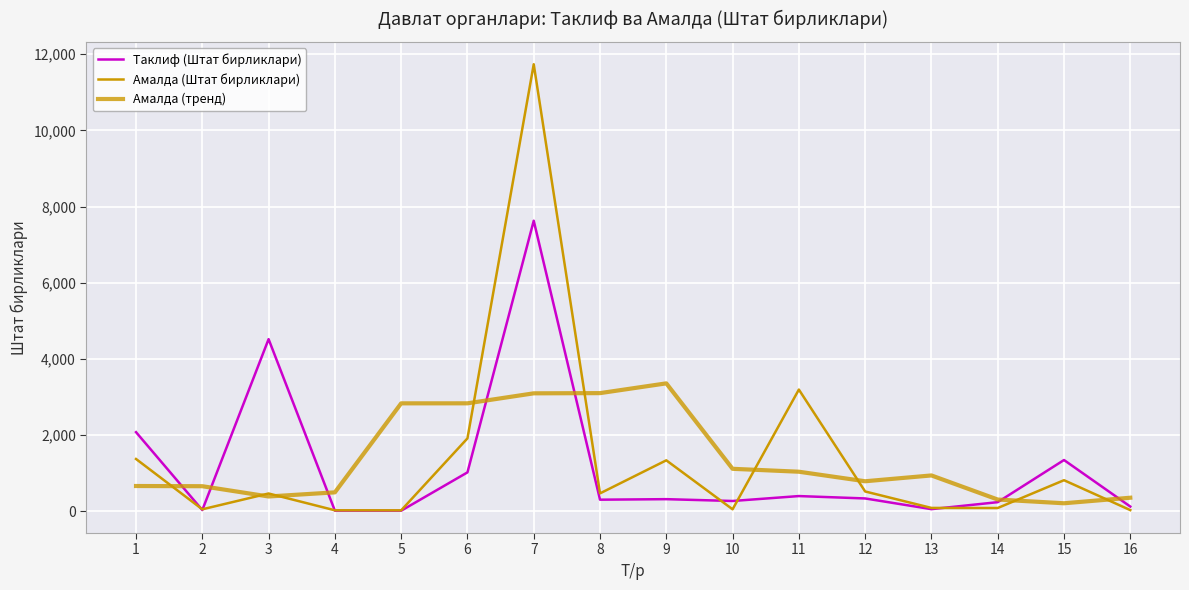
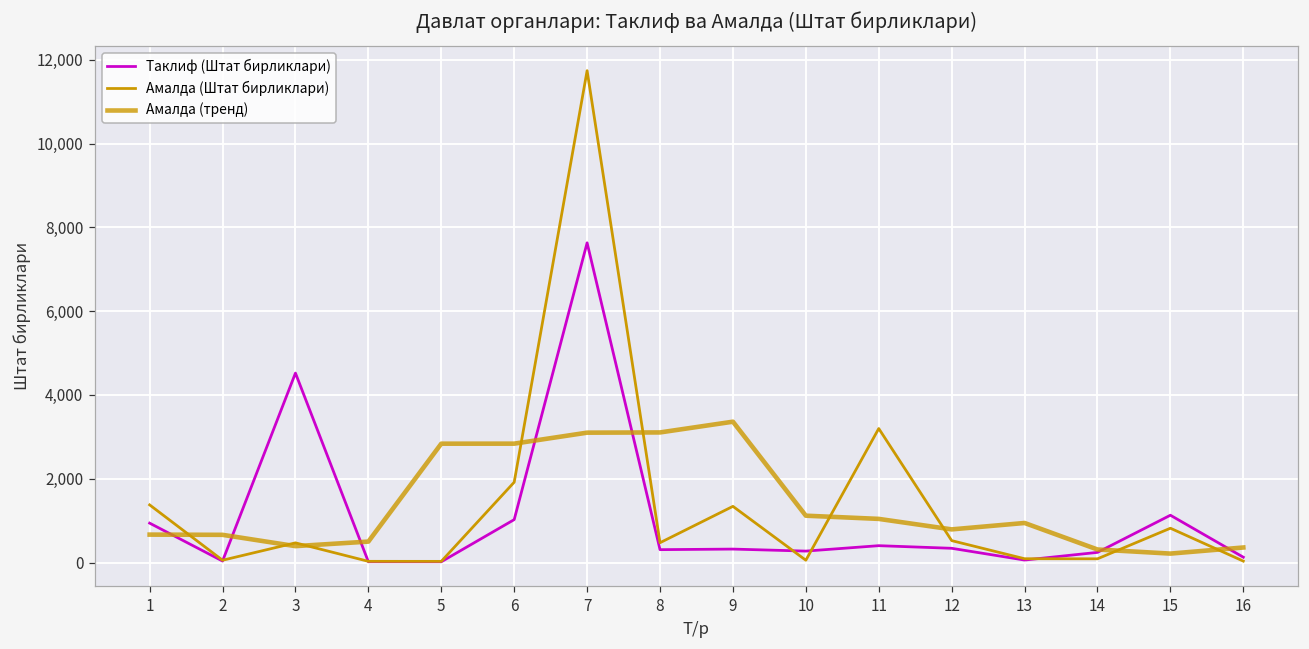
  {
    "Таклиф (Штат бирликлари)": {
-     "1": "2,100",
+     "1": "900",
      "3": "4,500",
      "6": "1,000",
      "7": "7,600",
      "8": "300",
      "9": "300",
      "10": "300",
      "11": "400",
      "12": "300",
      "14": "200",
-     "15": "1,300",
+     "15": "1,100",
      "16": "100"
    }
  }
